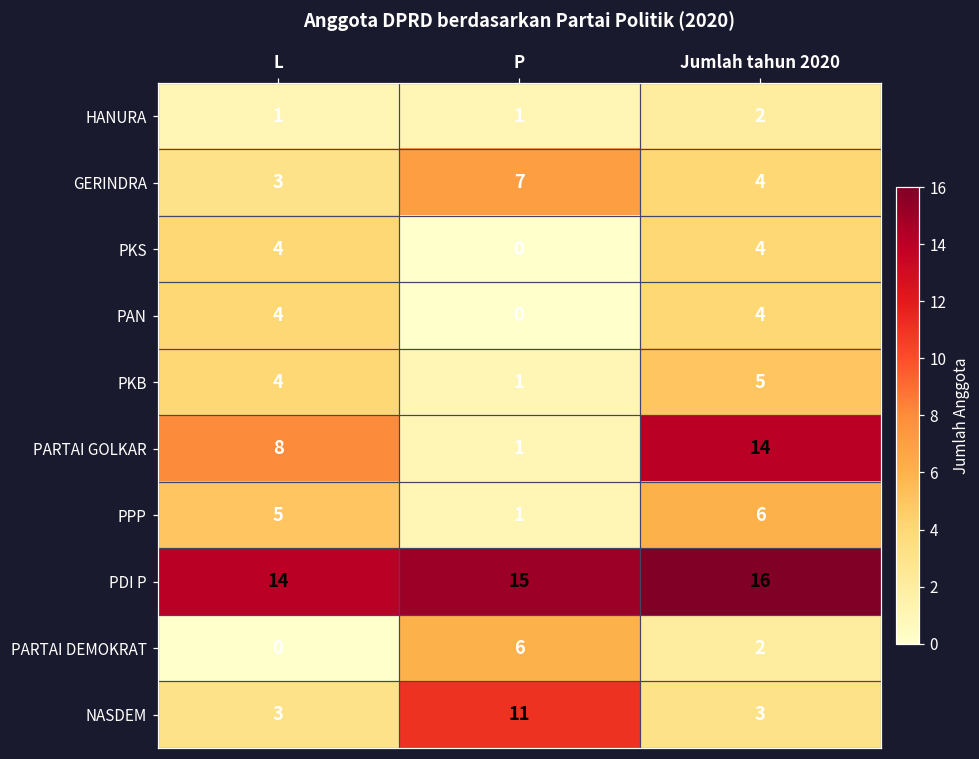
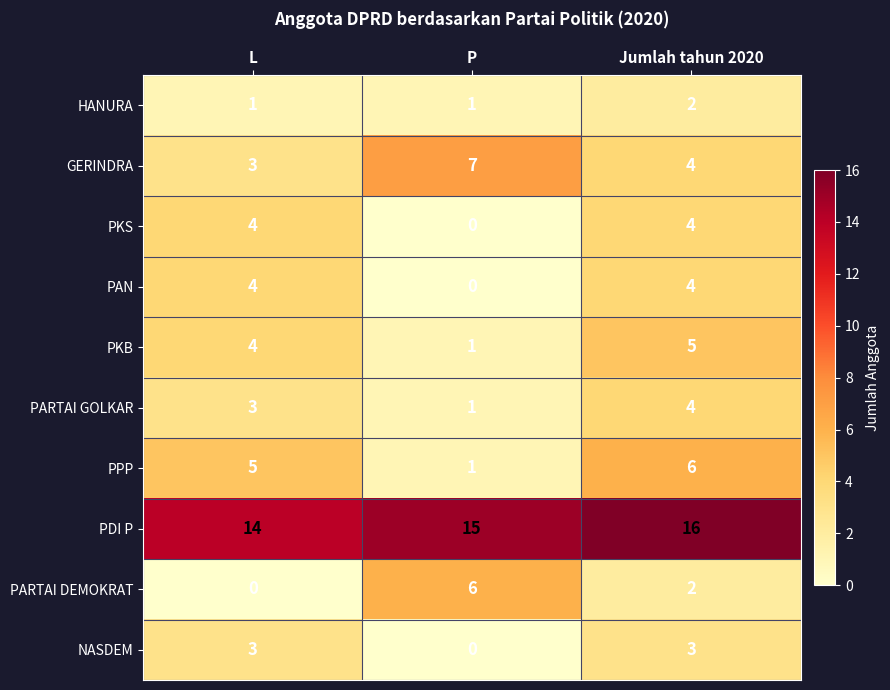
  {
    "HANURA": {
      "L": 1,
      "P": 1,
      "Jumlah tahun 2020": 2
    },
    "GERINDRA": {
      "L": 3,
      "P": 7,
      "Jumlah tahun 2020": 4
    },
    "PKS": {
      "L": 4,
      "P": 0,
      "Jumlah tahun 2020": 4
    },
    "PAN": {
      "L": 4,
      "P": 0,
      "Jumlah tahun 2020": 4
    },
    "PKB": {
      "L": 4,
      "P": 1,
      "Jumlah tahun 2020": 5
    },
    "PARTAI GOLKAR": {
-     "L": 8,
+     "L": 3,
      "P": 1,
-     "Jumlah tahun 2020": 14
+     "Jumlah tahun 2020": 4
    },
    "PPP": {
      "L": 5,
      "P": 1,
      "Jumlah tahun 2020": 6
    },
    "PDI P": {
      "L": 14,
      "P": 15,
      "Jumlah tahun 2020": 16
    },
    "PARTAI DEMOKRAT": {
      "L": 0,
      "P": 6,
      "Jumlah tahun 2020": 2
    },
    "NASDEM": {
      "L": 3,
-     "P": 11,
+     "P": 0,
      "Jumlah tahun 2020": 3
    }
  }
